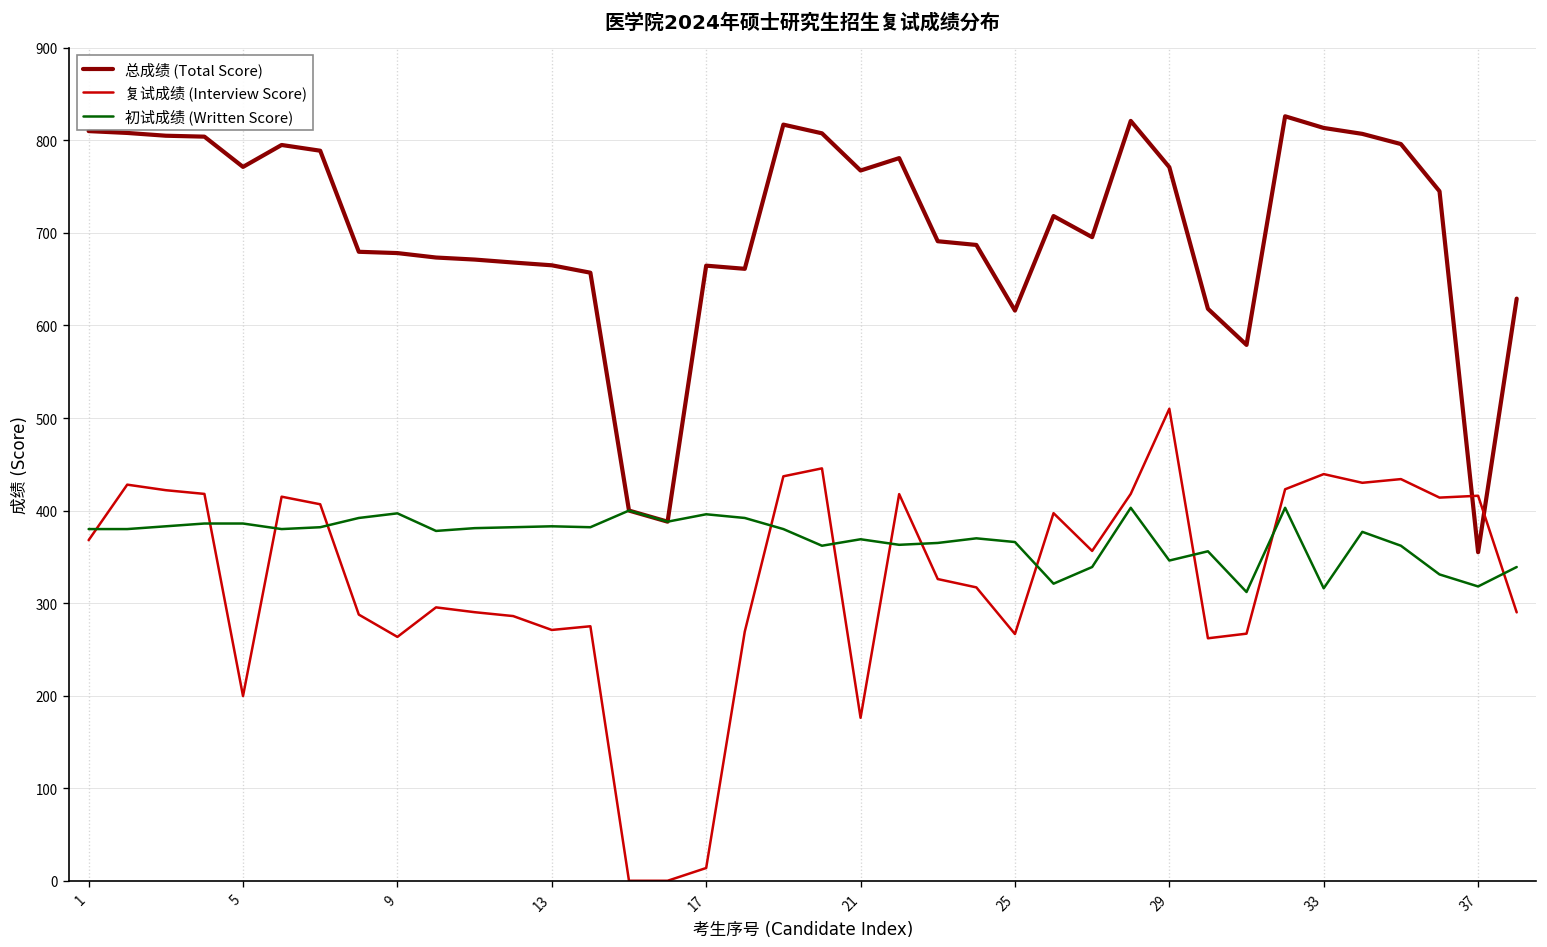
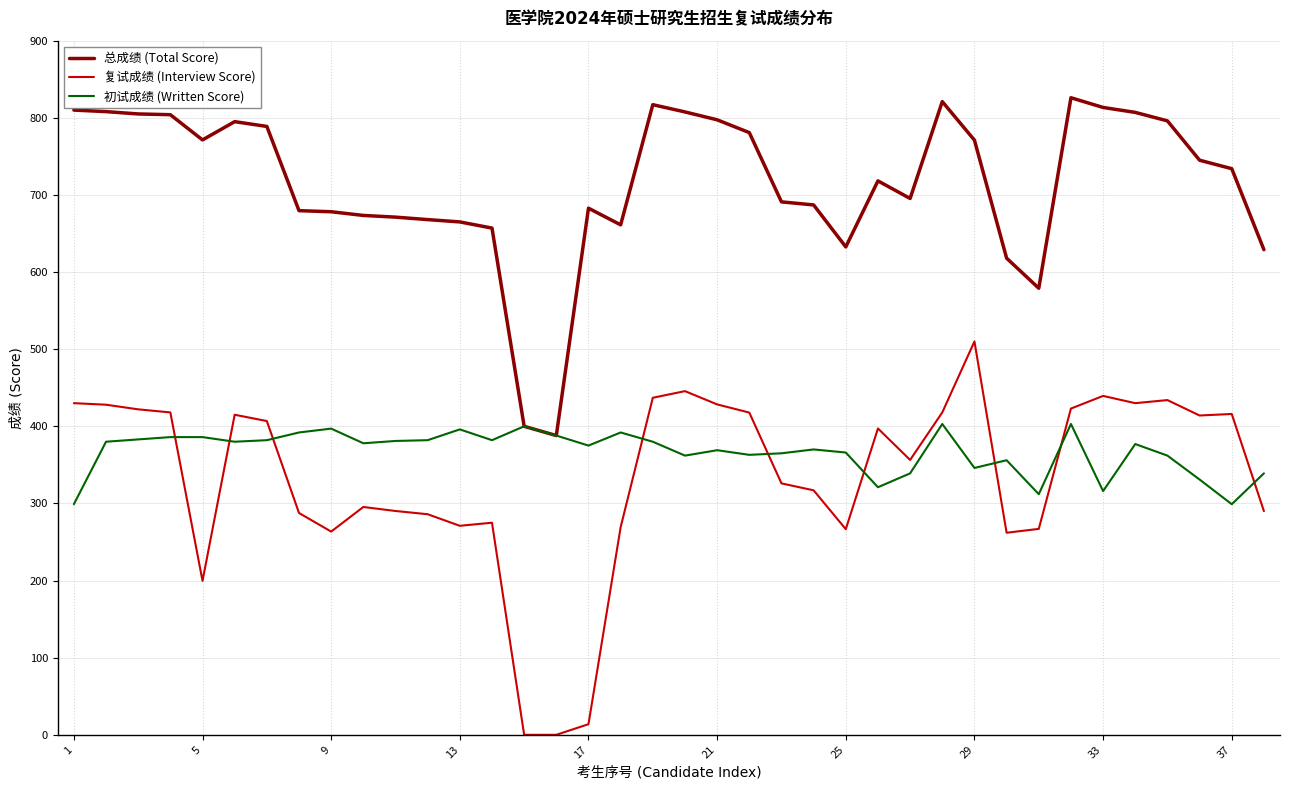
  {
    "总成绩 (Total Score)": {
      "1": 810,
      "5": 770,
      "9": 680,
      "13": 670,
-     "17": 660,
-     "21": 770,
-     "25": 620,
+     "17": 680,
+     "21": 800,
+     "25": 630,
      "29": 770,
      "33": 810,
-     "37": 360
+     "37": 730
    },
    "复试成绩 (Interview Score)": {
-     "1": 370,
+     "1": 430,
      "5": 200,
      "9": 260,
      "13": 270,
      "17": 10,
-     "21": 180,
+     "21": 430,
      "25": 270,
      "29": 510,
      "33": 440,
      "37": 420
    },
    "初试成绩 (Written Score)": {
-     "1": 380,
+     "1": 300,
      "5": 390,
      "9": 400,
-     "13": 380,
-     "17": 400,
+     "13": 400,
+     "17": 380,
      "21": 370,
      "25": 370,
      "29": 350,
      "33": 320,
-     "37": 320
+     "37": 300
    }
  }
